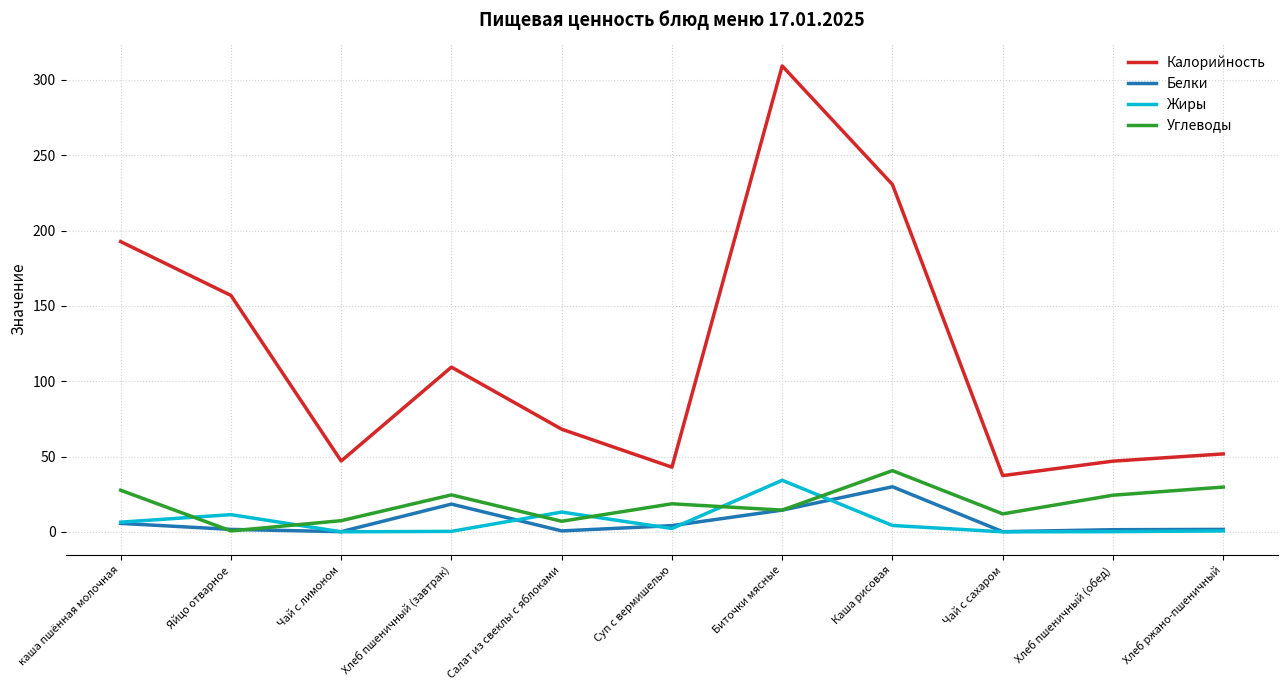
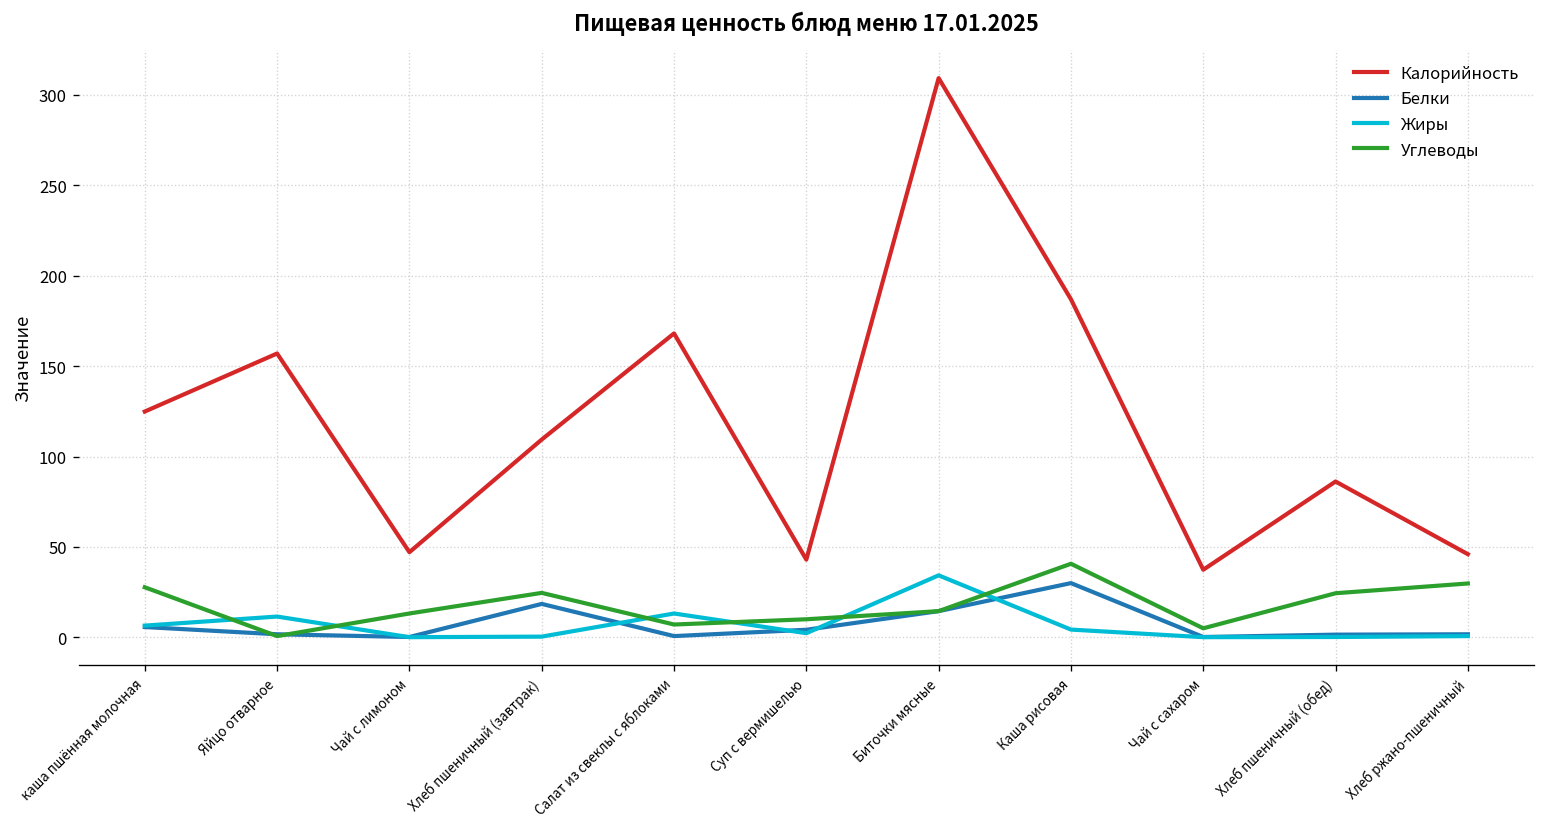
  {
    "Калорийность": {
-     "каша пшённая молочная": 193,
+     "каша пшённая молочная": 125,
      "Яйцо отварное": 157,
      "Чай с лимоном": 47,
      "Хлеб пшеничный (завтрак)": 109,
-     "Салат из свеклы с яблоками": 68,
+     "Салат из свеклы с яблоками": 168,
      "Суп с вермишелью": 43,
      "Биточки мясные": 309,
-     "Каша рисовая": 231,
+     "Каша рисовая": 187,
      "Чай с сахаром": 37,
-     "Хлеб пшеничный (обед)": 47,
-     "Хлеб ржано-пшеничный": 52
+     "Хлеб пшеничный (обед)": 86,
+     "Хлеб ржано-пшеничный": 46
    },
    "Белки": {
      "Хлеб пшеничный (завтрак)": 19,
      "Салат из свеклы с яблоками": 1,
      "Суп с вермишелью": 4,
      "Каша рисовая": 30
    },
    "Жиры": {
      "Яйцо отварное": 12,
      "Хлеб пшеничный (завтрак)": 0,
      "Салат из свеклы с яблоками": 13,
      "Суп с вермишелью": 2,
      "Биточки мясные": 34,
      "Каша рисовая": 4
    },
    "Углеводы": {
      "каша пшённая молочная": 28,
-     "Чай с лимоном": 8,
+     "Чай с лимоном": 13,
      "Хлеб пшеничный (завтрак)": 25,
      "Салат из свеклы с яблоками": 7,
-     "Суп с вермишелью": 19,
+     "Суп с вермишелью": 10,
      "Каша рисовая": 41,
-     "Чай с сахаром": 12,
+     "Чай с сахаром": 5,
      "Хлеб пшеничный (обед)": 24,
      "Хлеб ржано-пшеничный": 30
    }
  }
